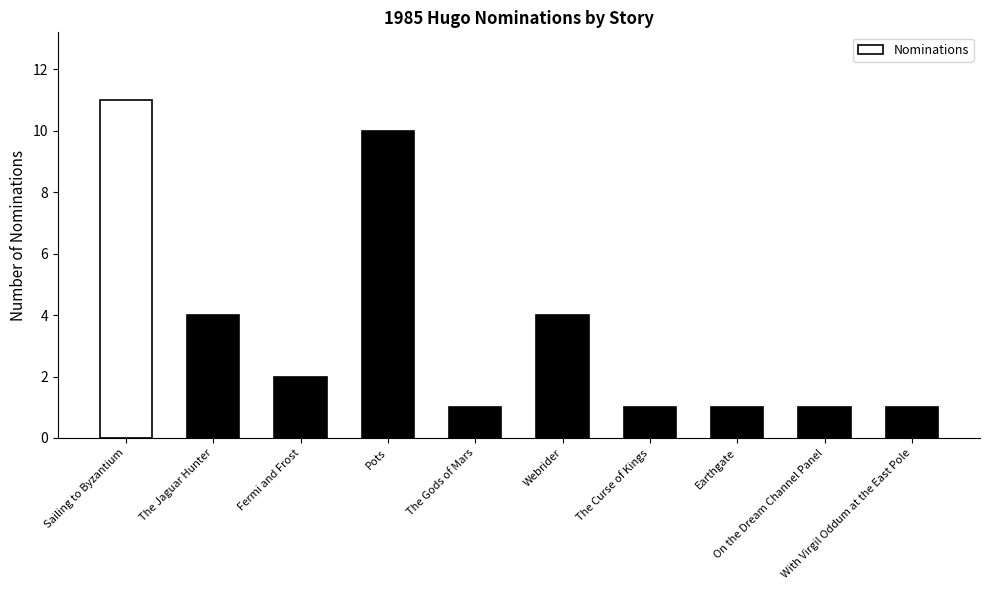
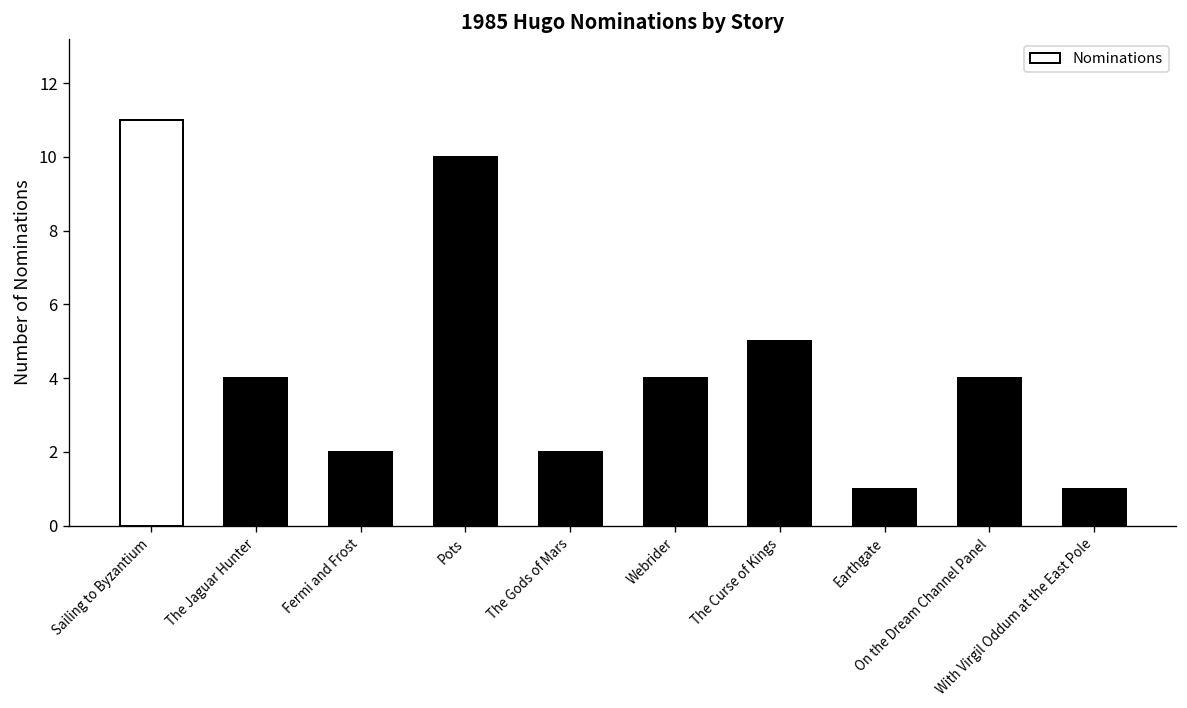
  {
    "Sailing to Byzantium": 11,
    "The Jaguar Hunter": 4,
    "Fermi and Frost": 2,
    "Pots": 10,
-   "The Gods of Mars": 1,
+   "The Gods of Mars": 2,
    "Webrider": 4,
-   "The Curse of Kings": 1,
+   "The Curse of Kings": 5,
    "Earthgate": 1,
-   "On the Dream Channel Panel": 1,
+   "On the Dream Channel Panel": 4,
    "With Virgil Oddum at the East Pole": 1
  }
